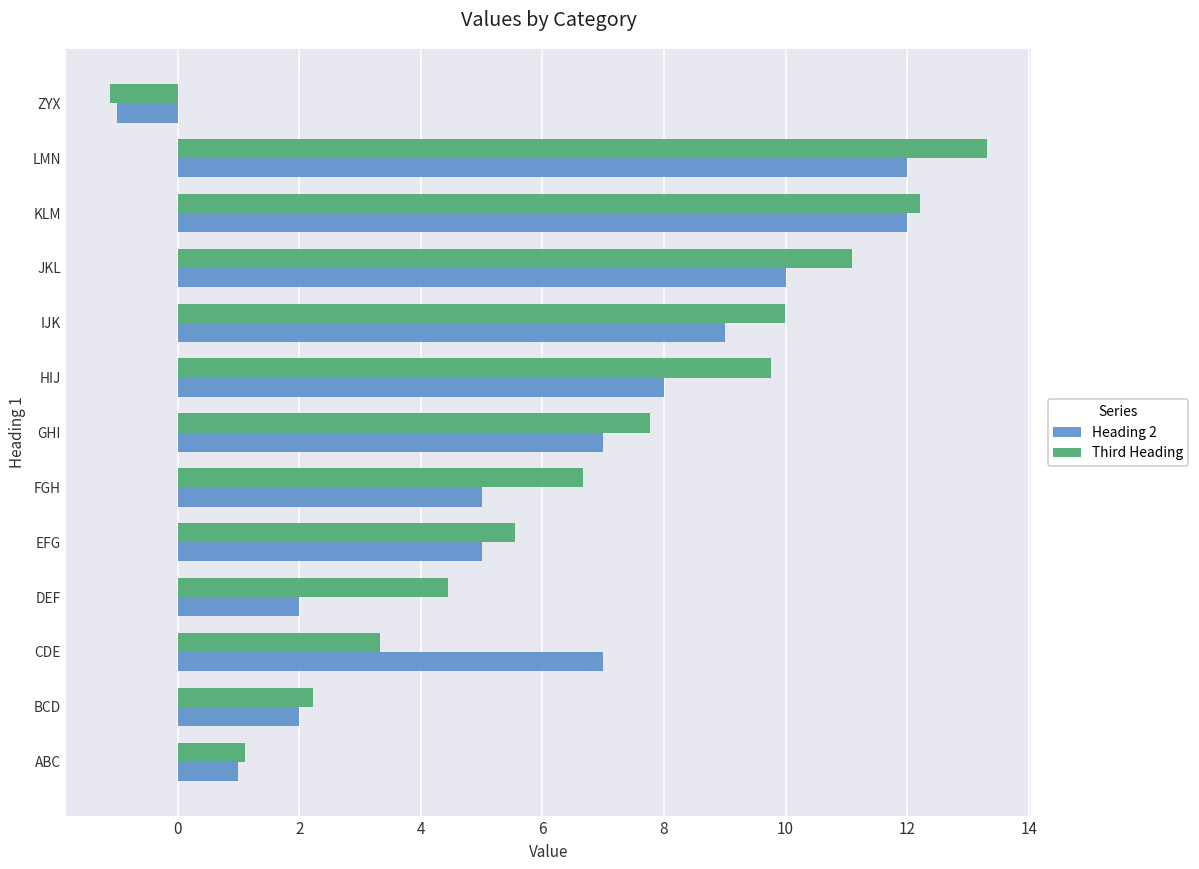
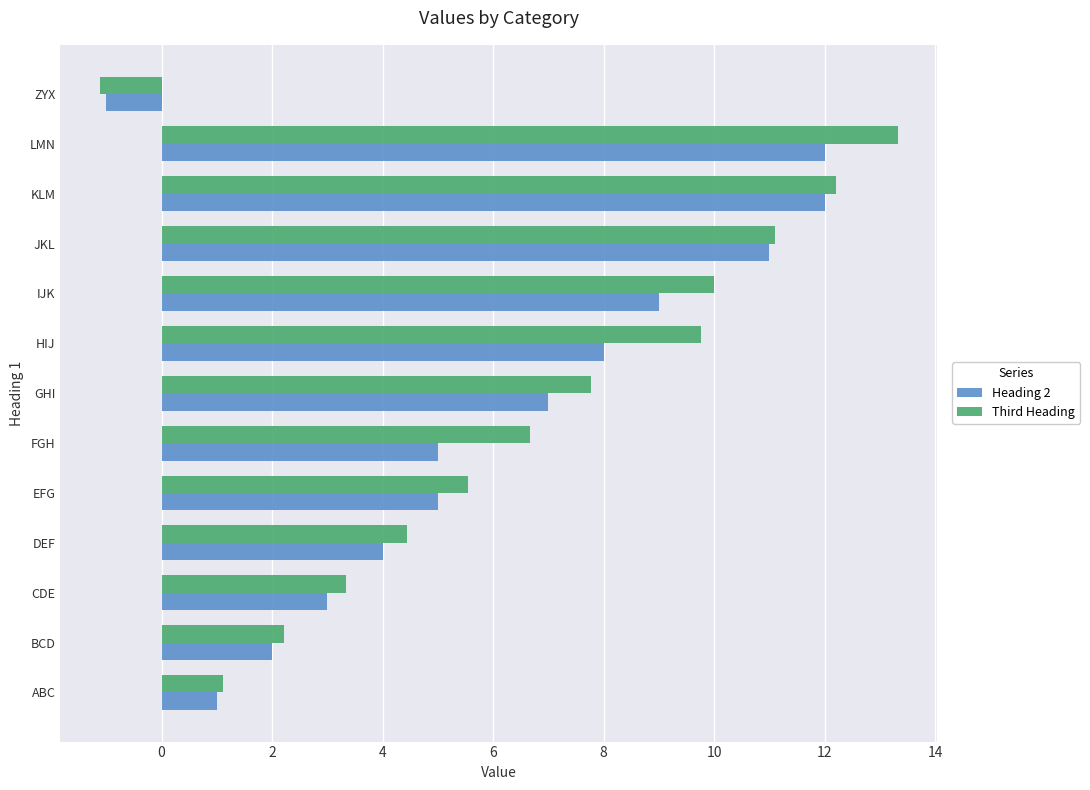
  {
    "Heading 2": {
      "ZYX": -1,
      "LMN": 12,
      "KLM": 12,
-     "JKL": 10,
+     "JKL": 11,
      "IJK": 9,
      "HIJ": 8,
      "GHI": 7,
      "FGH": 5,
      "EFG": 5,
-     "DEF": 2,
-     "CDE": 7,
+     "DEF": 4,
+     "CDE": 3,
      "BCD": 2,
      "ABC": 1
    },
    "Third Heading": {
      "ZYX": -1.1,
      "LMN": 13.3,
      "KLM": 12.2,
      "JKL": 11.1,
      "IJK": 10,
      "HIJ": 9.8,
      "GHI": 7.8,
      "FGH": 6.7,
      "EFG": 5.6,
      "DEF": 4.4,
      "CDE": 3.3,
      "BCD": 2.2,
      "ABC": 1.1
    }
  }
